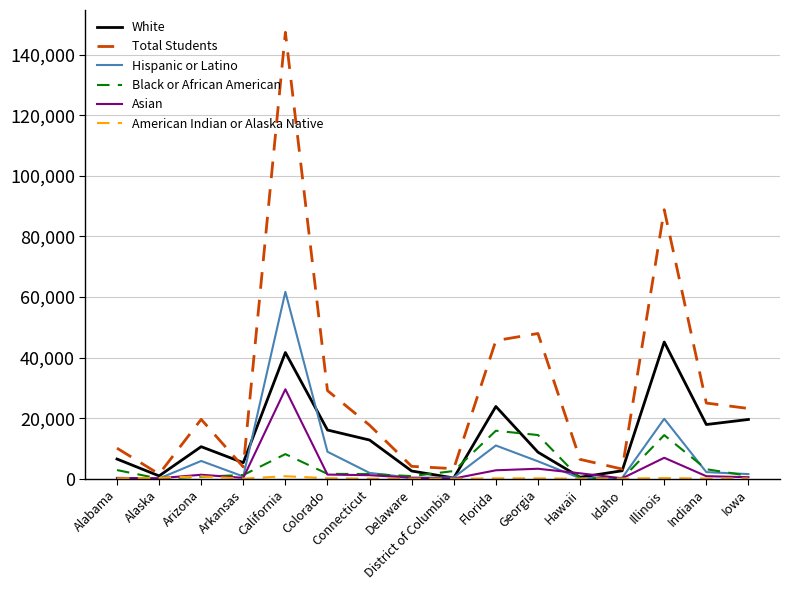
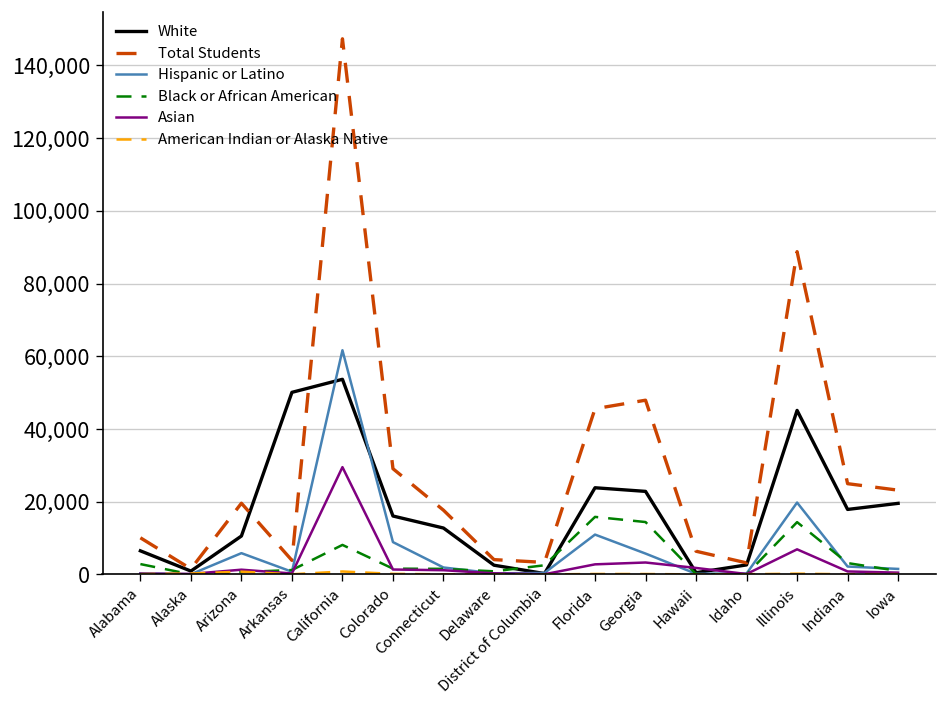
  {
    "White": {
      "Alabama": "7,000",
      "Arizona": "11,000",
-     "Arkansas": "5,000",
-     "California": "42,000",
+     "Arkansas": "50,000",
+     "California": "54,000",
      "Colorado": "16,000",
      "Connecticut": "13,000",
      "Delaware": "3,000",
      "Florida": "24,000",
-     "Georgia": "9,000",
+     "Georgia": "23,000",
      "Illinois": "45,000",
      "Indiana": "18,000",
      "Iowa": "20,000"
    },
    "Total Students": {
      "Alabama": "10,000",
      "Arizona": "20,000",
      "Arkansas": "4,000",
      "California": "147,000",
      "Colorado": "29,000",
      "Connecticut": "18,000",
      "Delaware": "4,000",
      "Florida": "46,000",
      "Georgia": "48,000",
      "Hawaii": "6,000",
      "Illinois": "89,000",
      "Indiana": "25,000",
      "Iowa": "23,000"
    },
    "Hispanic or Latino": {
      "Arizona": "6,000",
      "California": "62,000",
      "Colorado": "9,000",
      "Florida": "11,000",
      "Georgia": "6,000",
      "Illinois": "20,000",
      "Indiana": "2,000"
    },
    "Black or African American": {
      "Alabama": "3,000",
      "California": "8,000",
      "Florida": "16,000",
      "Georgia": "14,000",
      "Illinois": "14,000",
      "Indiana": "3,000"
    },
    "Asian": {
      "California": "30,000",
      "Florida": "3,000",
      "Georgia": "3,000",
      "Hawaii": "2,000",
      "Illinois": "7,000"
    },
    "American Indian or Alaska Native": {
      "California": "1,000",
      "Colorado": "0",
      "Connecticut": "0",
      "Florida": "0",
      "Georgia": "0",
      "Illinois": "0"
    }
  }
